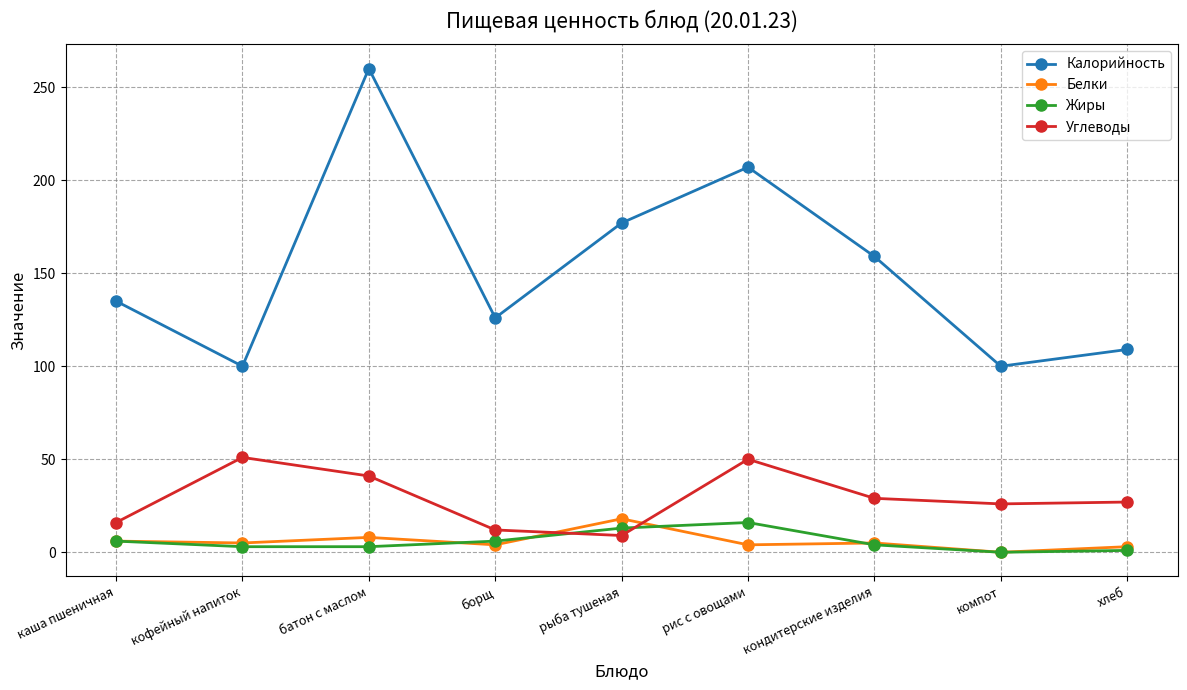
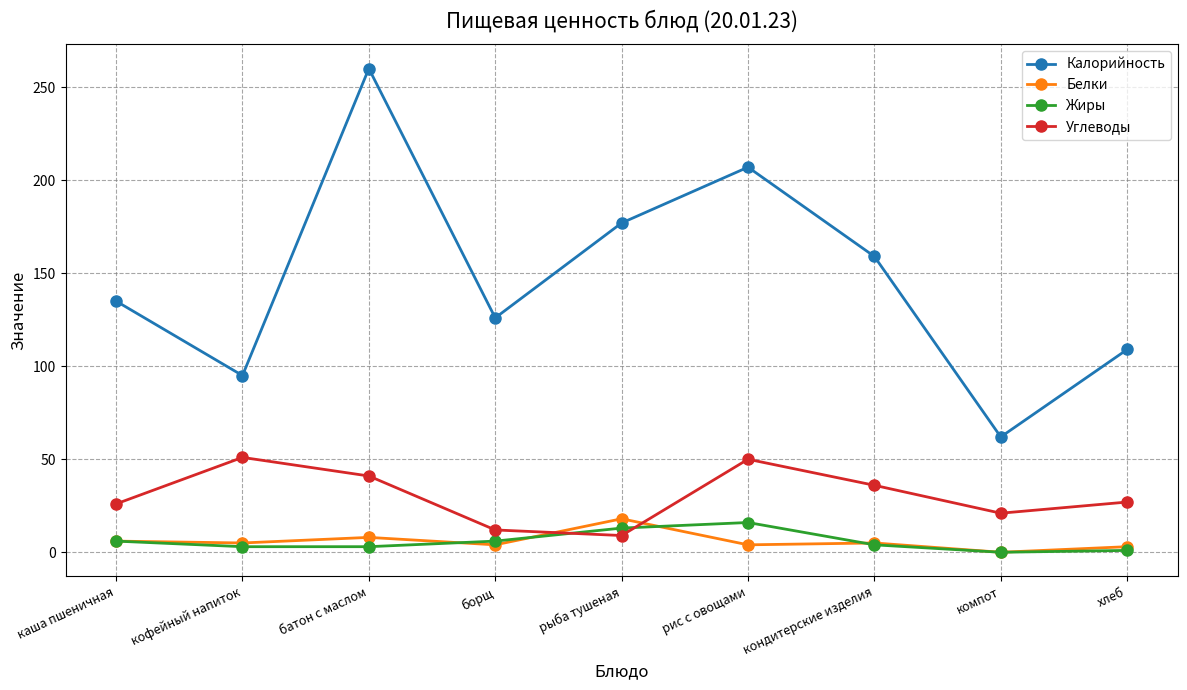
  {
    "Калорийность": {
      "каша пшеничная": 135,
-     "кофейный напиток": 100,
+     "кофейный напиток": 95,
      "батон с маслом": 260,
      "борщ": 126,
      "рыба тушеная": 177,
      "рис с овощами": 207,
      "кондитерские изделия": 159,
-     "компот": 100,
+     "компот": 62,
      "хлеб": 109
    },
    "Белки": {
      "кофейный напиток": 5,
      "батон с маслом": 8,
      "борщ": 4,
      "рыба тушеная": 18,
      "рис с овощами": 4,
      "хлеб": 3
    },
    "Жиры": {
      "кофейный напиток": 3,
      "батон с маслом": 3,
      "борщ": 6,
      "рыба тушеная": 13,
      "рис с овощами": 16,
      "хлеб": 1
    },
    "Углеводы": {
-     "каша пшеничная": 16,
+     "каша пшеничная": 26,
      "кофейный напиток": 51,
      "батон с маслом": 41,
      "борщ": 12,
      "рыба тушеная": 9,
      "рис с овощами": 50,
-     "кондитерские изделия": 29,
-     "компот": 26,
+     "кондитерские изделия": 36,
+     "компот": 21,
      "хлеб": 27
    }
  }
